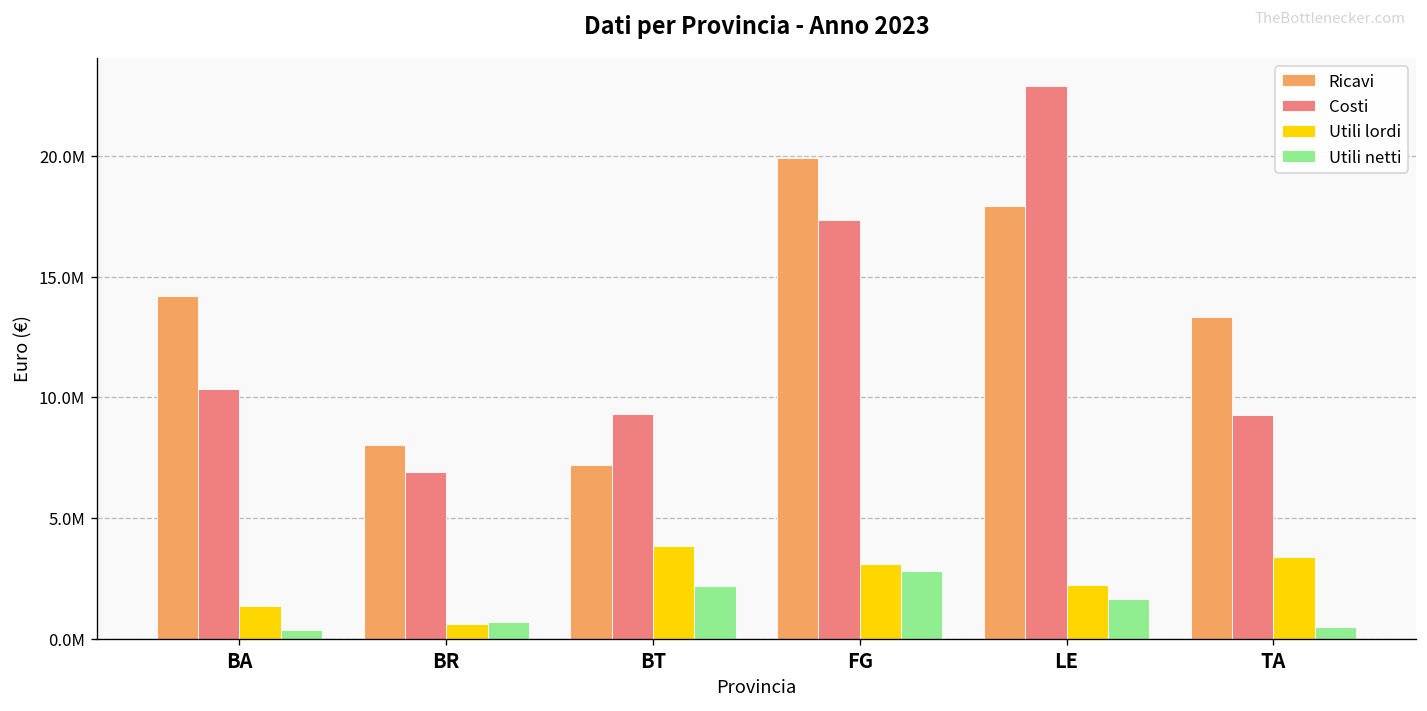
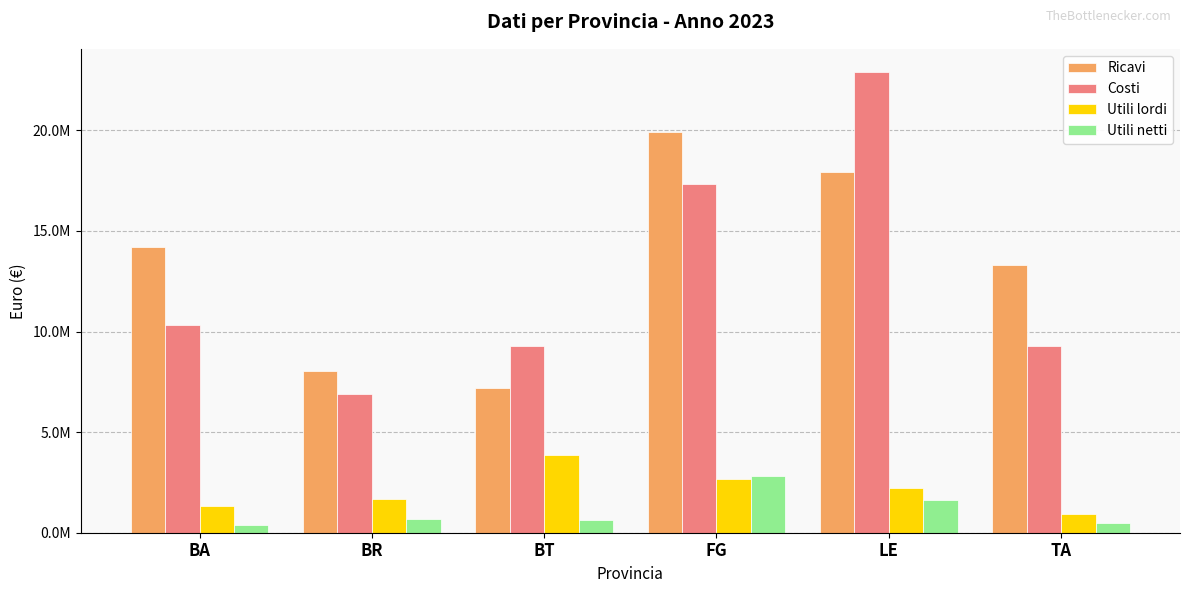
  {
    "Utili lordi": {
      "BA": 1300000,
-     "BR": 600000,
+     "BR": 1700000,
      "BT": 3900000,
-     "FG": 3100000,
+     "FG": 2700000,
      "LE": 2200000,
-     "TA": 3400000
+     "TA": 900000
    },
    "Utili netti": {
      "BA": 400000,
      "BR": 700000,
-     "BT": 2200000,
+     "BT": 600000,
      "FG": 2800000,
      "LE": 1600000,
      "TA": 500000
    }
  }
